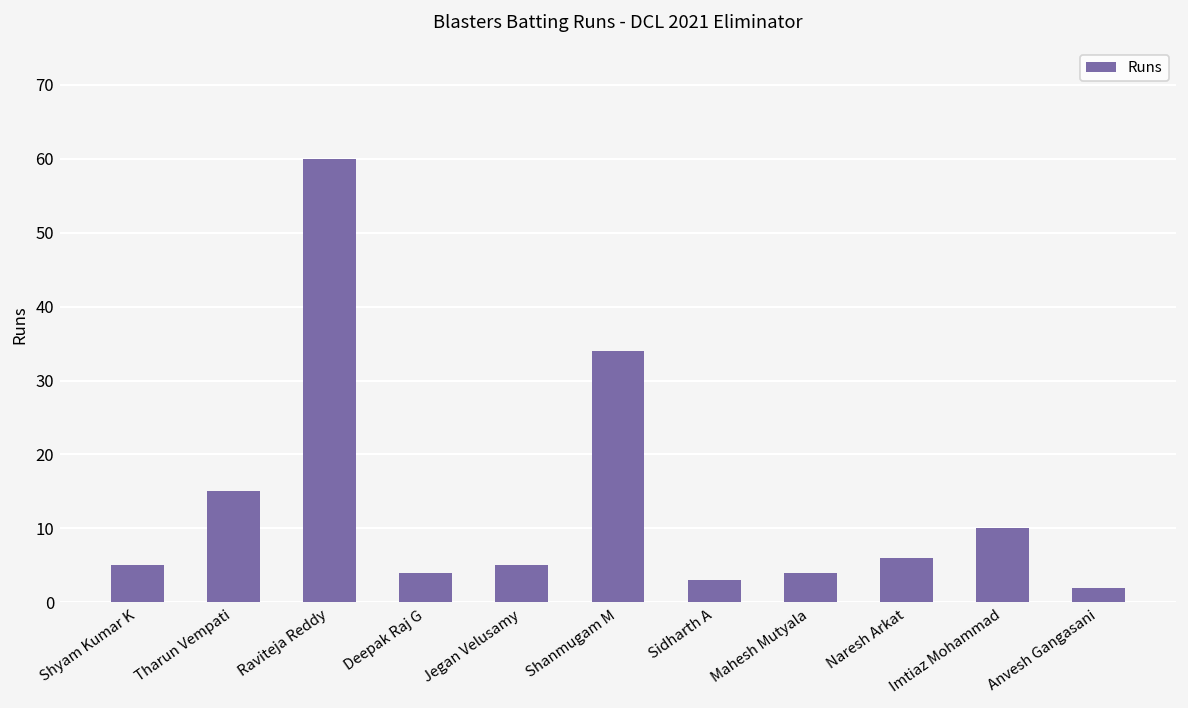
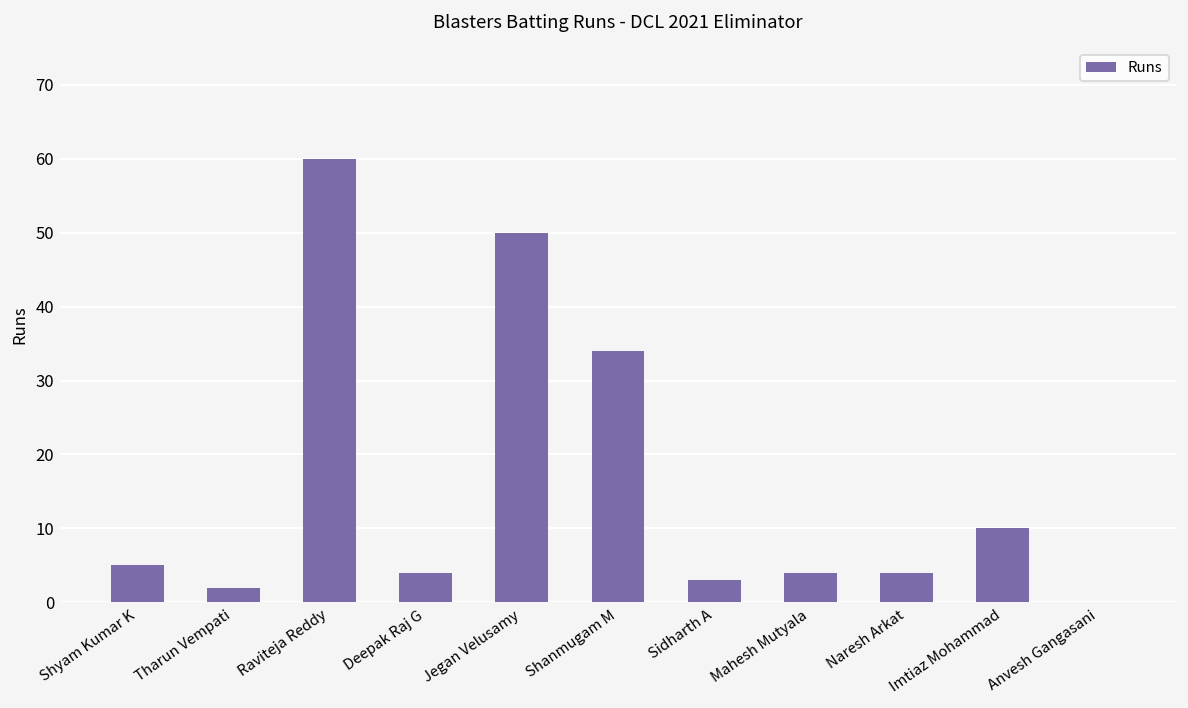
  {
    "Shyam Kumar K": 5,
-   "Tharun Vempati": 15,
+   "Tharun Vempati": 2,
    "Raviteja Reddy": 60,
    "Deepak Raj G": 4,
-   "Jegan Velusamy": 5,
+   "Jegan Velusamy": 50,
    "Shanmugam M": 34,
    "Sidharth A": 3,
    "Mahesh Mutyala": 4,
-   "Naresh Arkat": 6,
+   "Naresh Arkat": 4,
    "Imtiaz Mohammad": 10,
-   "Anvesh Gangasani": 2
+   "Anvesh Gangasani": 0
  }
